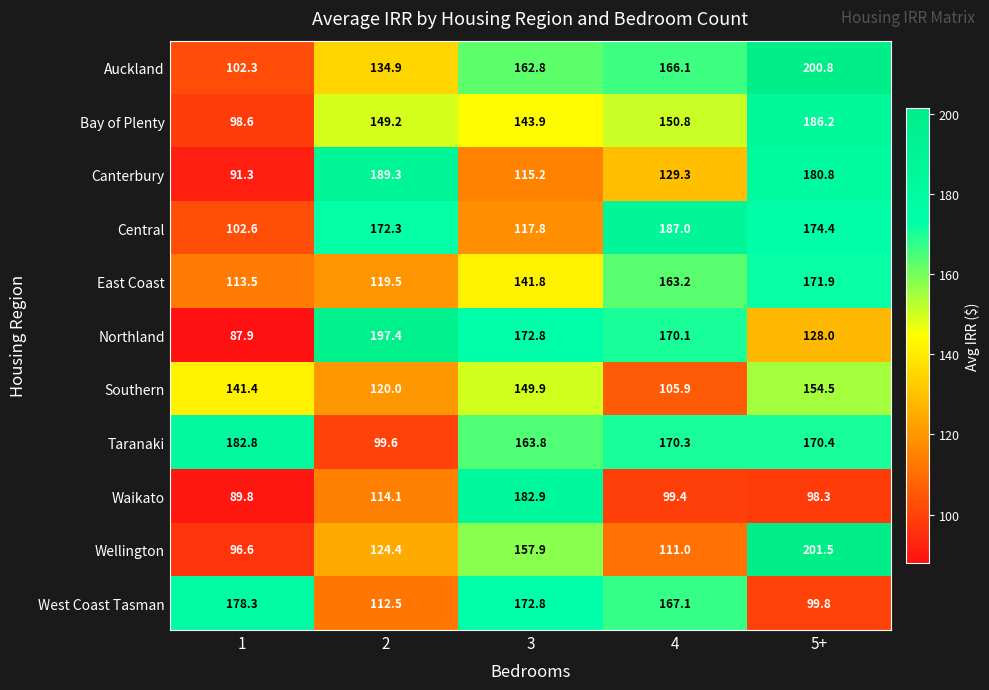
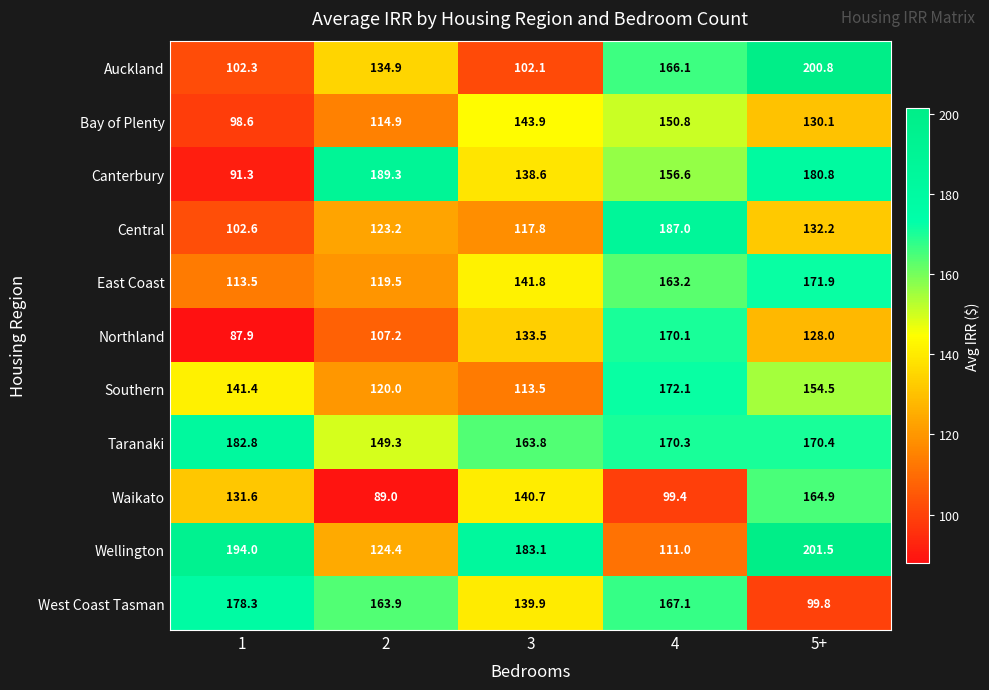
  {
    "Auckland": {
      "1": 102.3,
      "2": 134.9,
-     "3": 162.8,
+     "3": 102.1,
      "4": 166.1,
      "5+": 200.8
    },
    "Bay of Plenty": {
      "1": 98.6,
-     "2": 149.2,
+     "2": 114.9,
      "3": 143.9,
      "4": 150.8,
-     "5+": 186.2
+     "5+": 130.1
    },
    "Canterbury": {
      "1": 91.3,
      "2": 189.3,
-     "3": 115.2,
-     "4": 129.3,
+     "3": 138.6,
+     "4": 156.6,
      "5+": 180.8
    },
    "Central": {
      "1": 102.6,
-     "2": 172.3,
+     "2": 123.2,
      "3": 117.8,
      "4": 187.0,
-     "5+": 174.4
+     "5+": 132.2
    },
    "East Coast": {
      "1": 113.5,
      "2": 119.5,
      "3": 141.8,
      "4": 163.2,
      "5+": 171.9
    },
    "Northland": {
      "1": 87.9,
-     "2": 197.4,
-     "3": 172.8,
+     "2": 107.2,
+     "3": 133.5,
      "4": 170.1,
      "5+": 128.0
    },
    "Southern": {
      "1": 141.4,
      "2": 120.0,
-     "3": 149.9,
-     "4": 105.9,
+     "3": 113.5,
+     "4": 172.1,
      "5+": 154.5
    },
    "Taranaki": {
      "1": 182.8,
-     "2": 99.6,
+     "2": 149.3,
      "3": 163.8,
      "4": 170.3,
      "5+": 170.4
    },
    "Waikato": {
-     "1": 89.8,
-     "2": 114.1,
-     "3": 182.9,
+     "1": 131.6,
+     "2": 89.0,
+     "3": 140.7,
      "4": 99.4,
-     "5+": 98.3
+     "5+": 164.9
    },
    "Wellington": {
-     "1": 96.6,
+     "1": 194.0,
      "2": 124.4,
-     "3": 157.9,
+     "3": 183.1,
      "4": 111.0,
      "5+": 201.5
    },
    "West Coast Tasman": {
      "1": 178.3,
-     "2": 112.5,
-     "3": 172.8,
+     "2": 163.9,
+     "3": 139.9,
      "4": 167.1,
      "5+": 99.8
    }
  }
